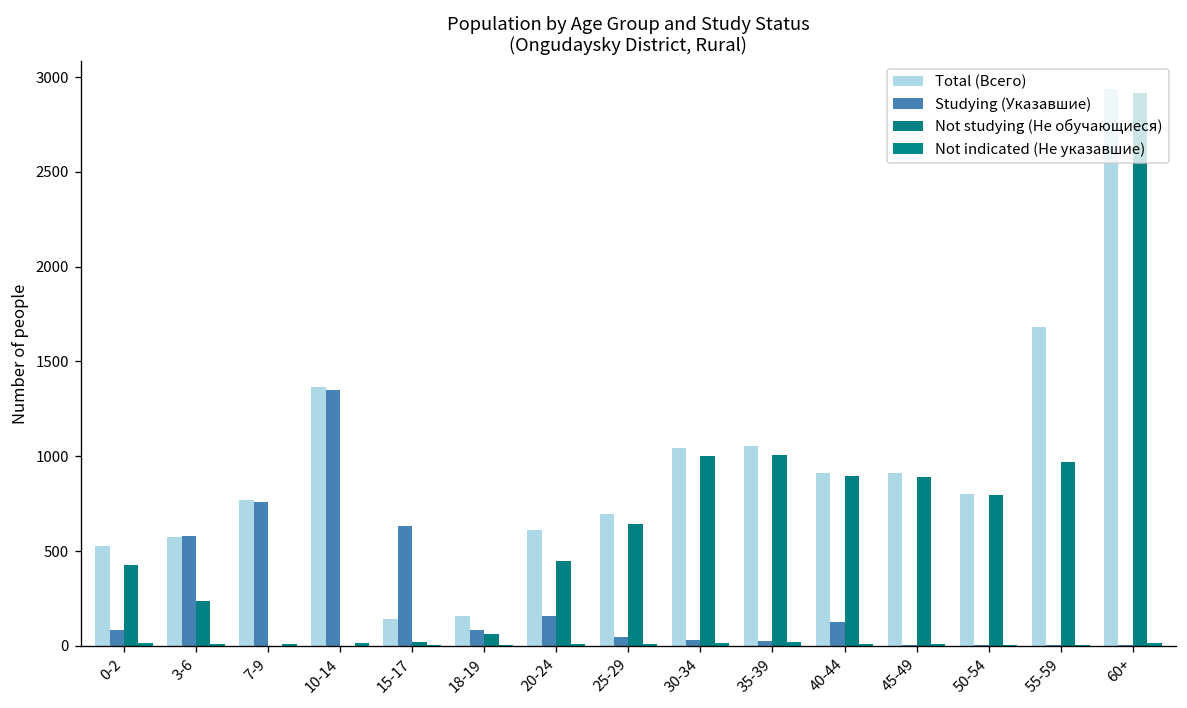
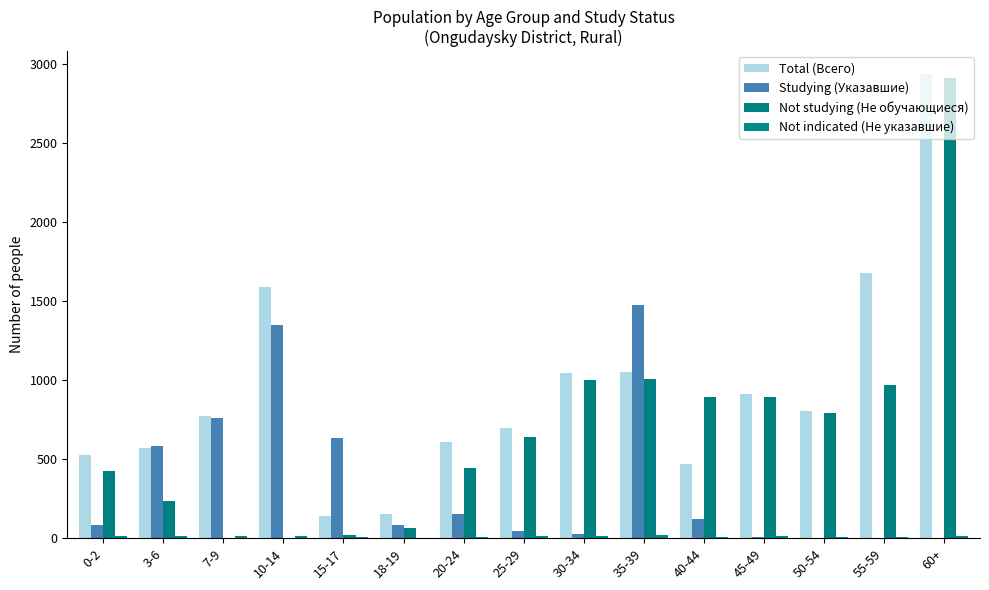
  {
    "Total (Всего)": {
      "0-2": 530,
      "3-6": 570,
      "7-9": 770,
-     "10-14": 1360,
+     "10-14": 1590,
      "15-17": 140,
      "18-19": 160,
      "20-24": 610,
      "25-29": 700,
      "30-34": 1040,
      "35-39": 1050,
-     "40-44": 910,
+     "40-44": 470,
      "45-49": 910,
      "50-54": 800,
      "55-59": 1680
    },
    "Studying (Указавшие)": {
      "0-2": 80,
      "3-6": 580,
      "7-9": 760,
      "10-14": 1350,
      "15-17": 630,
      "18-19": 90,
      "20-24": 160,
      "25-29": 40,
      "30-34": 30,
-     "35-39": 20,
+     "35-39": 1480,
      "40-44": 120
    }
  }
